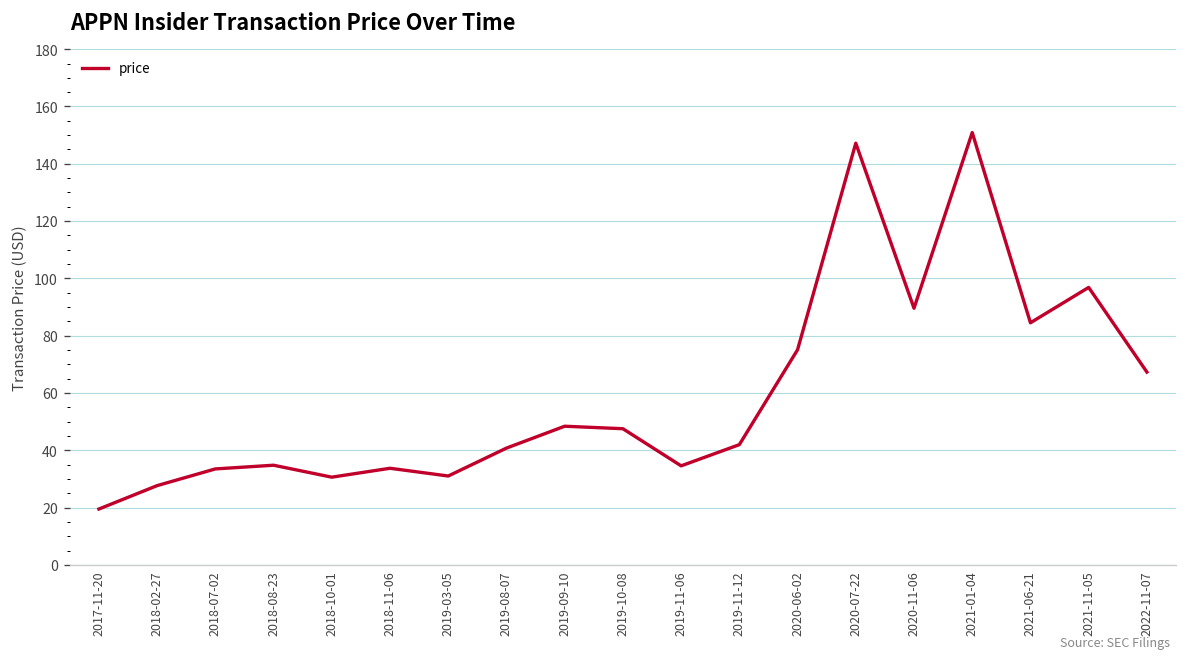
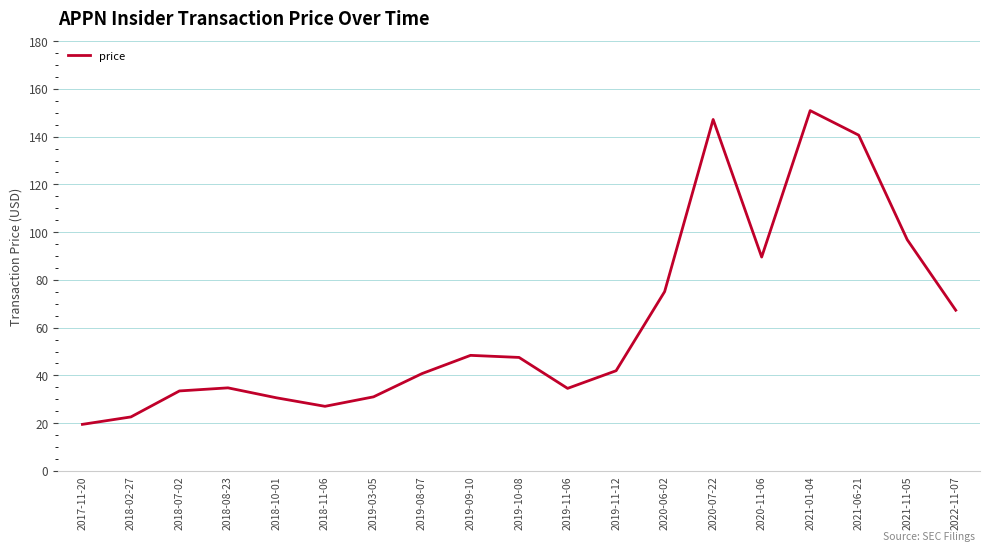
  {
    "2017-11-20": 19,
-   "2018-02-27": 28,
+   "2018-02-27": 23,
    "2018-07-02": 33,
    "2018-08-23": 35,
    "2018-10-01": 31,
-   "2018-11-06": 34,
+   "2018-11-06": 27,
    "2019-03-05": 31,
    "2019-08-07": 41,
    "2019-09-10": 48,
    "2019-10-08": 48,
    "2019-11-06": 35,
    "2019-11-12": 42,
    "2020-06-02": 75,
    "2020-07-22": 147,
    "2020-11-06": 90,
    "2021-01-04": 151,
-   "2021-06-21": 85,
+   "2021-06-21": 141,
    "2021-11-05": 97,
    "2022-11-07": 67
  }
